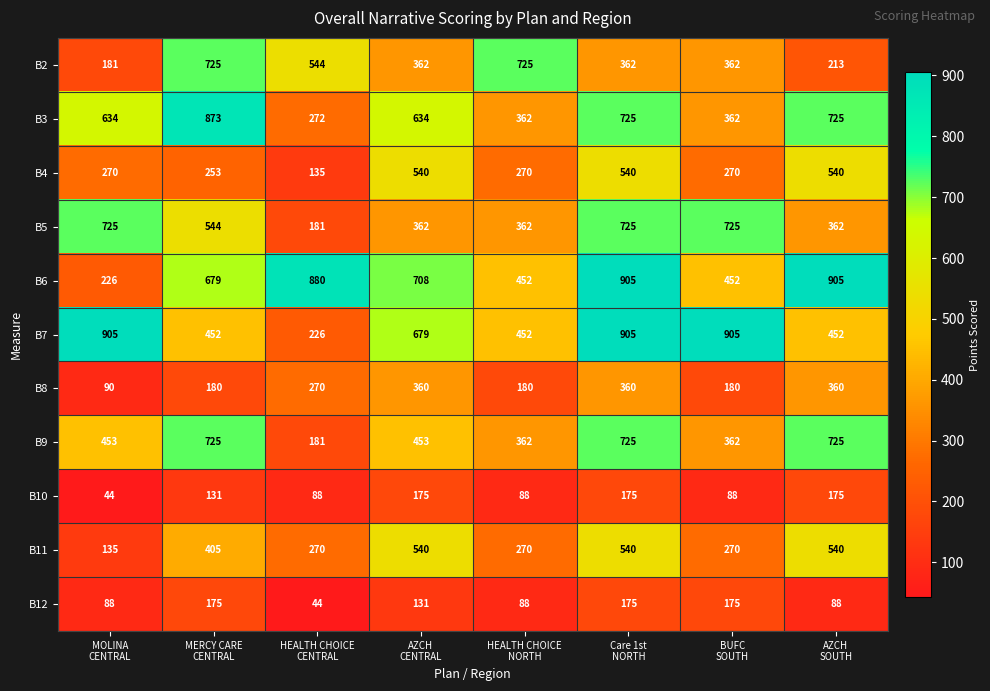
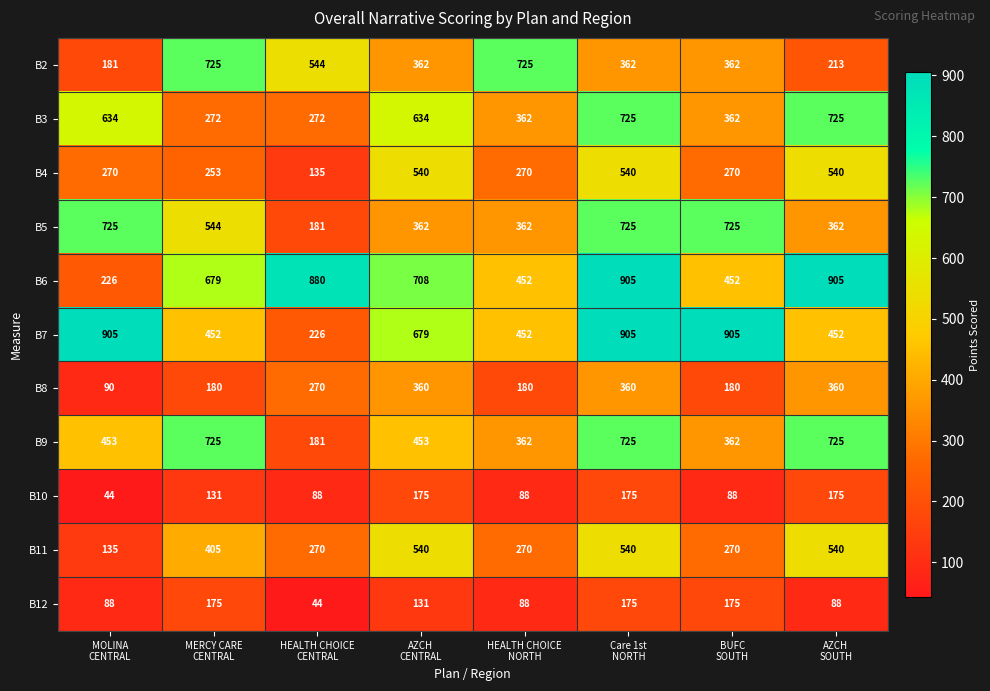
  {
    "B2": {
      "MOLINA CENTRAL": 181,
      "MERCY CARE CENTRAL": 725,
      "HEALTH CHOICE CENTRAL": 544,
      "AZCH CENTRAL": 362,
      "HEALTH CHOICE NORTH": 725,
      "Care 1st NORTH": 362,
      "BUFC SOUTH": 362,
      "AZCH SOUTH": 213
    },
    "B3": {
      "MOLINA CENTRAL": 634,
-     "MERCY CARE CENTRAL": 873,
+     "MERCY CARE CENTRAL": 272,
      "HEALTH CHOICE CENTRAL": 272,
      "AZCH CENTRAL": 634,
      "HEALTH CHOICE NORTH": 362,
      "Care 1st NORTH": 725,
      "BUFC SOUTH": 362,
      "AZCH SOUTH": 725
    },
    "B4": {
      "MOLINA CENTRAL": 270,
      "MERCY CARE CENTRAL": 253,
      "HEALTH CHOICE CENTRAL": 135,
      "AZCH CENTRAL": 540,
      "HEALTH CHOICE NORTH": 270,
      "Care 1st NORTH": 540,
      "BUFC SOUTH": 270,
      "AZCH SOUTH": 540
    },
    "B5": {
      "MOLINA CENTRAL": 725,
      "MERCY CARE CENTRAL": 544,
      "HEALTH CHOICE CENTRAL": 181,
      "AZCH CENTRAL": 362,
      "HEALTH CHOICE NORTH": 362,
      "Care 1st NORTH": 725,
      "BUFC SOUTH": 725,
      "AZCH SOUTH": 362
    },
    "B6": {
      "MOLINA CENTRAL": 226,
      "MERCY CARE CENTRAL": 679,
      "HEALTH CHOICE CENTRAL": 880,
      "AZCH CENTRAL": 708,
      "HEALTH CHOICE NORTH": 452,
      "Care 1st NORTH": 905,
      "BUFC SOUTH": 452,
      "AZCH SOUTH": 905
    },
    "B7": {
      "MOLINA CENTRAL": 905,
      "MERCY CARE CENTRAL": 452,
      "HEALTH CHOICE CENTRAL": 226,
      "AZCH CENTRAL": 679,
      "HEALTH CHOICE NORTH": 452,
      "Care 1st NORTH": 905,
      "BUFC SOUTH": 905,
      "AZCH SOUTH": 452
    },
    "B8": {
      "MOLINA CENTRAL": 90,
      "MERCY CARE CENTRAL": 180,
      "HEALTH CHOICE CENTRAL": 270,
      "AZCH CENTRAL": 360,
      "HEALTH CHOICE NORTH": 180,
      "Care 1st NORTH": 360,
      "BUFC SOUTH": 180,
      "AZCH SOUTH": 360
    },
    "B9": {
      "MOLINA CENTRAL": 453,
      "MERCY CARE CENTRAL": 725,
      "HEALTH CHOICE CENTRAL": 181,
      "AZCH CENTRAL": 453,
      "HEALTH CHOICE NORTH": 362,
      "Care 1st NORTH": 725,
      "BUFC SOUTH": 362,
      "AZCH SOUTH": 725
    },
    "B10": {
      "MOLINA CENTRAL": 44,
      "MERCY CARE CENTRAL": 131,
      "HEALTH CHOICE CENTRAL": 88,
      "AZCH CENTRAL": 175,
      "HEALTH CHOICE NORTH": 88,
      "Care 1st NORTH": 175,
      "BUFC SOUTH": 88,
      "AZCH SOUTH": 175
    },
    "B11": {
      "MOLINA CENTRAL": 135,
      "MERCY CARE CENTRAL": 405,
      "HEALTH CHOICE CENTRAL": 270,
      "AZCH CENTRAL": 540,
      "HEALTH CHOICE NORTH": 270,
      "Care 1st NORTH": 540,
      "BUFC SOUTH": 270,
      "AZCH SOUTH": 540
    },
    "B12": {
      "MOLINA CENTRAL": 88,
      "MERCY CARE CENTRAL": 175,
      "HEALTH CHOICE CENTRAL": 44,
      "AZCH CENTRAL": 131,
      "HEALTH CHOICE NORTH": 88,
      "Care 1st NORTH": 175,
      "BUFC SOUTH": 175,
      "AZCH SOUTH": 88
    }
  }
